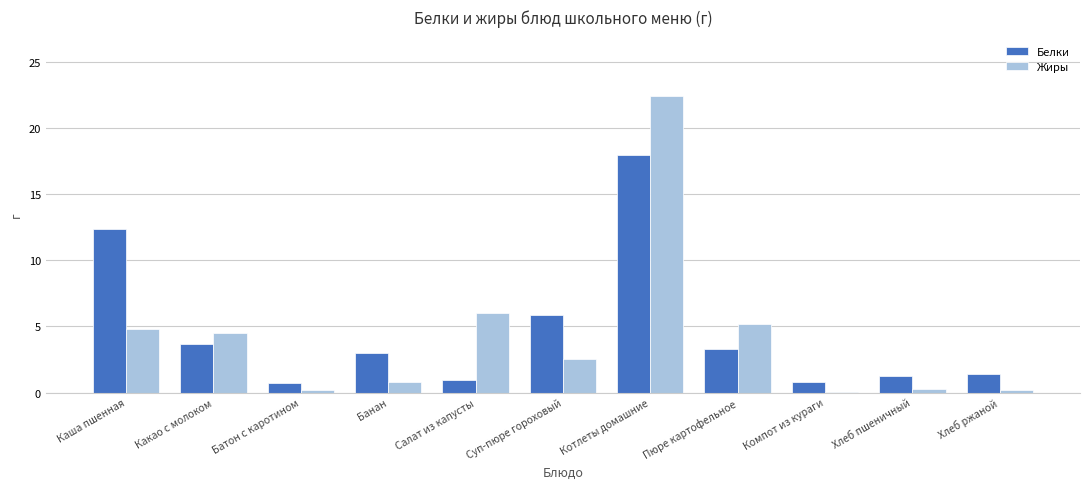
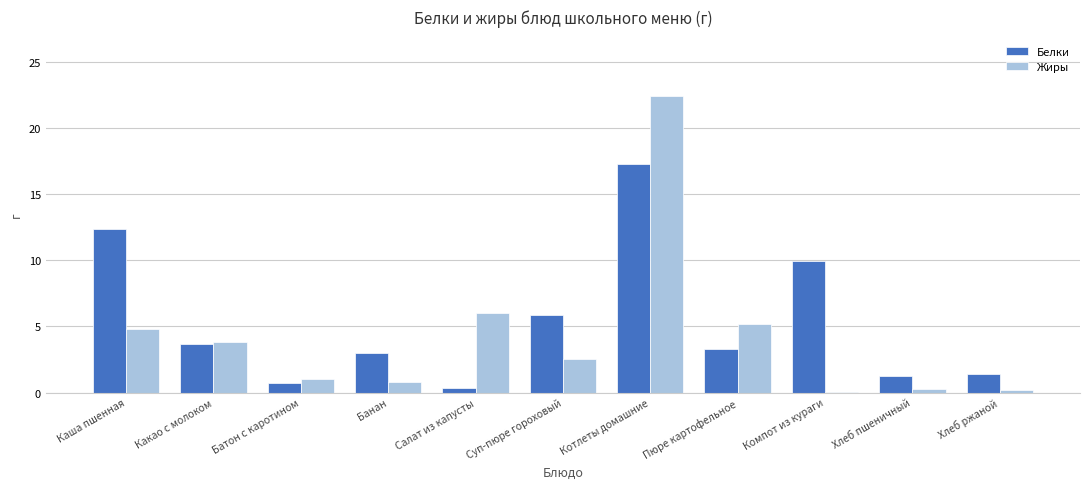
  {
    "Белки": {
      "Каша пшенная": 12.4,
      "Какао с молоком": 3.7,
      "Батон с каротином": 0.8,
      "Банан": 3.0,
-     "Салат из капусты": 1.0,
+     "Салат из капусты": 0.4,
      "Суп-пюре гороховый": 5.8,
-     "Котлеты домашние": 18.0,
+     "Котлеты домашние": 17.3,
      "Пюре картофельное": 3.3,
-     "Компот из кураги": 0.8,
+     "Компот из кураги": 9.9,
      "Хлеб пшеничный": 1.3,
      "Хлеб ржаной": 1.4
    },
    "Жиры": {
      "Каша пшенная": 4.8,
-     "Какао с молоком": 4.5,
-     "Батон с каротином": 0.2,
+     "Какао с молоком": 3.9,
+     "Батон с каротином": 1.0,
      "Банан": 0.8,
      "Салат из капусты": 6.1,
      "Суп-пюре гороховый": 2.5,
      "Котлеты домашние": 22.4,
      "Пюре картофельное": 5.2,
      "Хлеб пшеничный": 0.2,
      "Хлеб ржаной": 0.2
    }
  }
